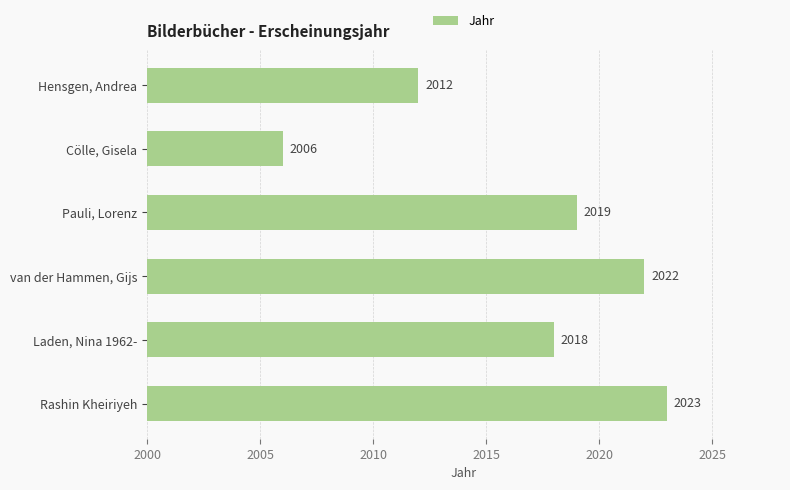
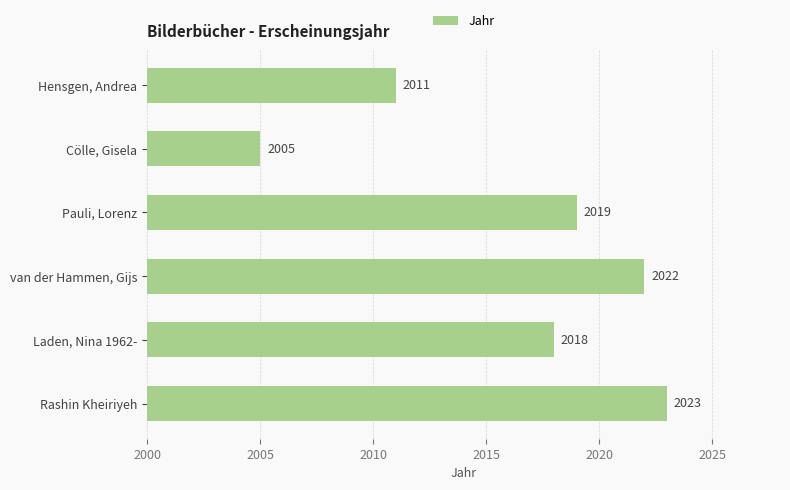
  {
-   "Hensgen, Andrea": 2012,
-   "Cölle, Gisela": 2006,
+   "Hensgen, Andrea": 2011,
+   "Cölle, Gisela": 2005,
    "Pauli, Lorenz": 2019,
    "van der Hammen, Gijs": 2022,
    "Laden, Nina 1962-": 2018,
    "Rashin Kheiriyeh": 2023
  }
